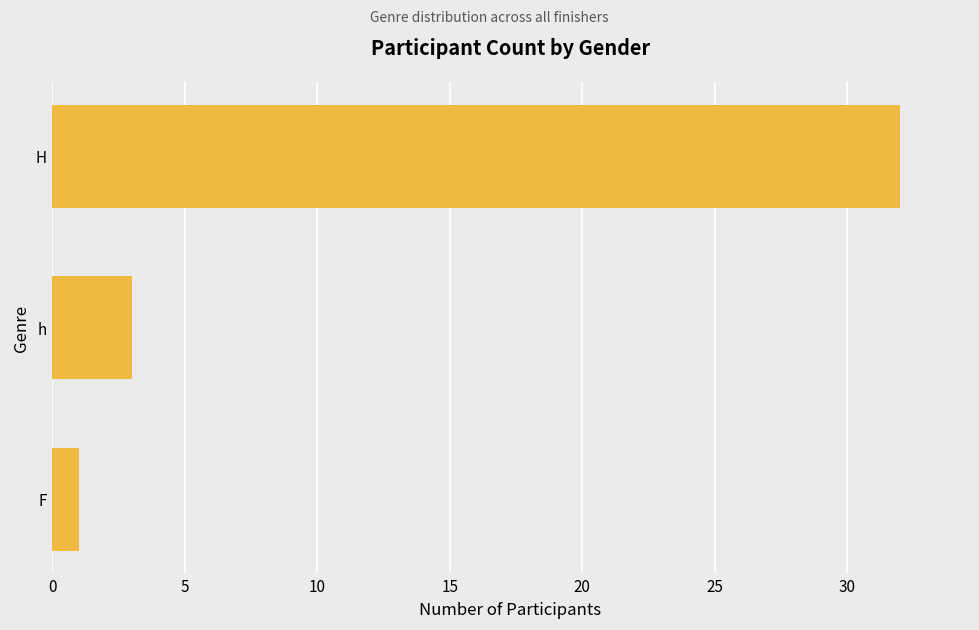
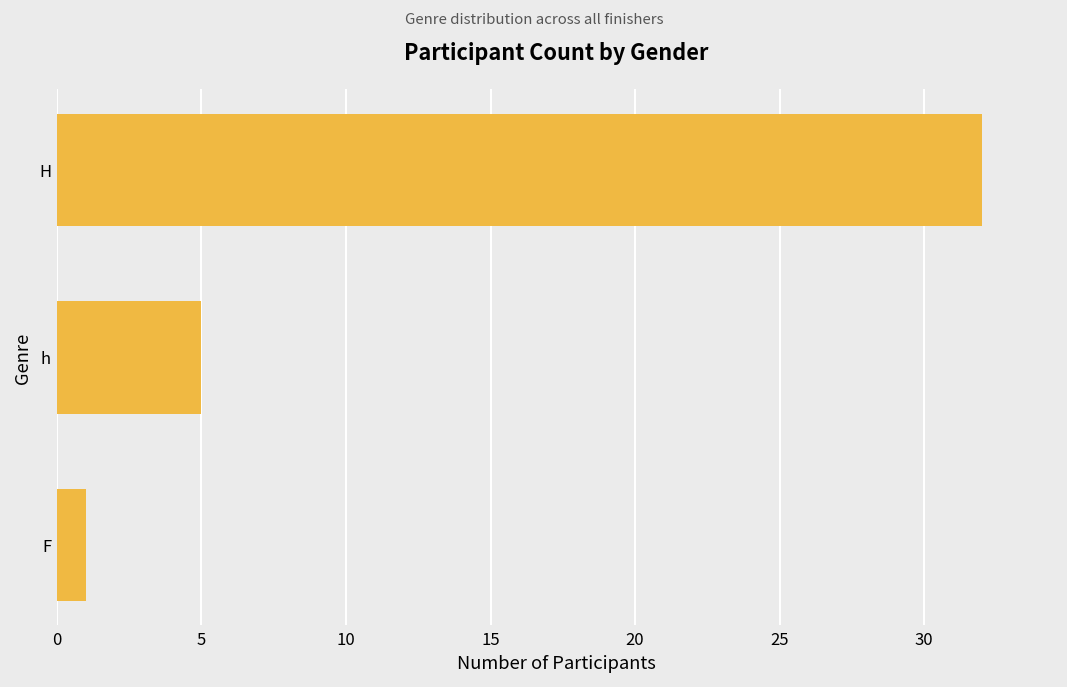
  {
    "H": 32,
-   "h": 3,
+   "h": 5,
    "F": 1
  }
